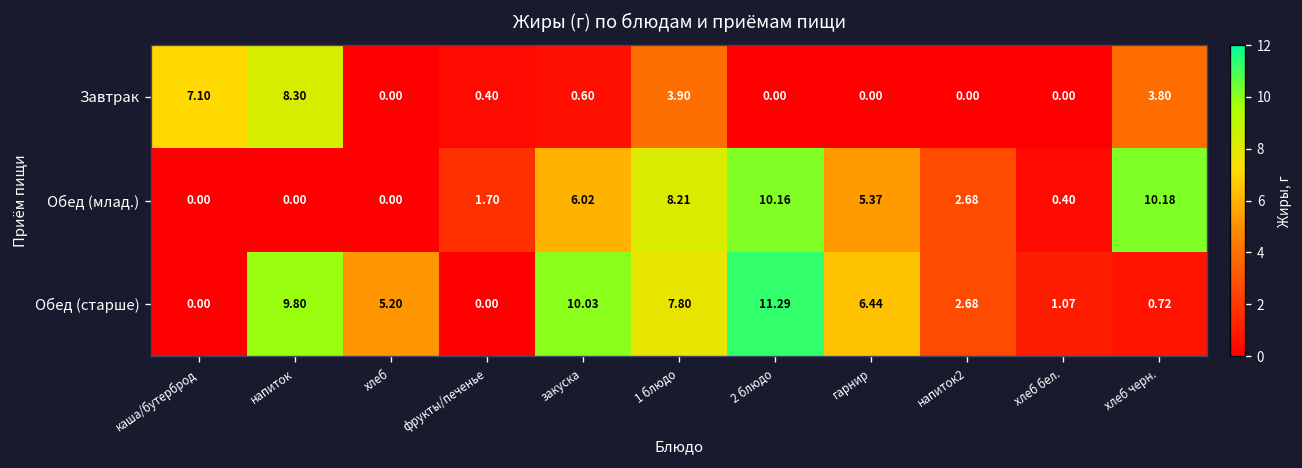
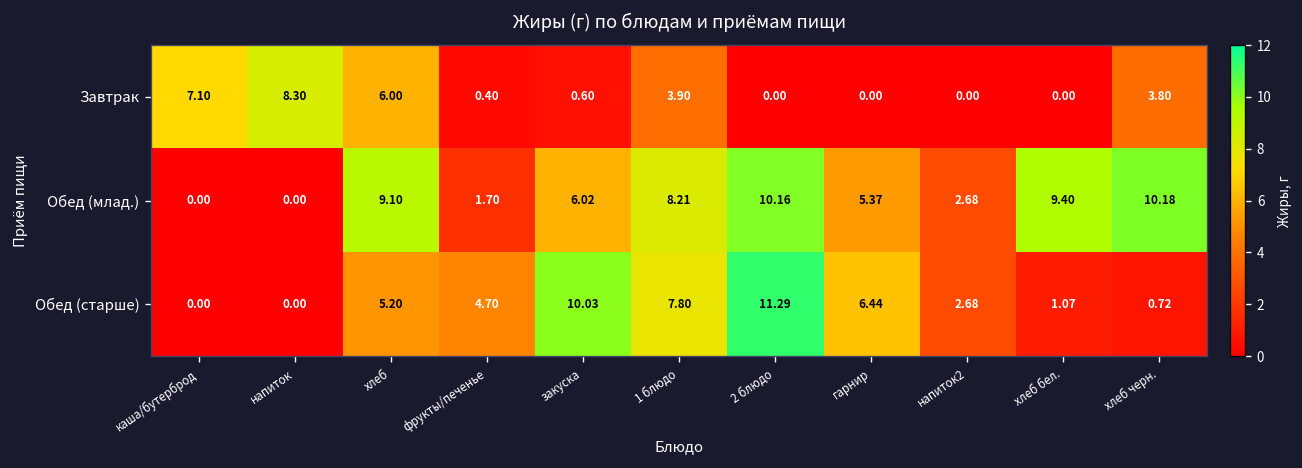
  {
    "Завтрак": {
      "каша/бутерброд": 7.10,
      "напиток": 8.30,
-     "хлеб": 0.00,
+     "хлеб": 6.00,
      "фрукты/печенье": 0.40,
      "закуска": 0.60,
      "1 блюдо": 3.90,
      "2 блюдо": 0.00,
      "гарнир": 0.00,
      "напиток2": 0.00,
      "хлеб бел.": 0.00,
      "хлеб черн.": 3.80
    },
    "Обед (млад.)": {
      "каша/бутерброд": 0.00,
      "напиток": 0.00,
-     "хлеб": 0.00,
+     "хлеб": 9.10,
      "фрукты/печенье": 1.70,
      "закуска": 6.02,
      "1 блюдо": 8.21,
      "2 блюдо": 10.16,
      "гарнир": 5.37,
      "напиток2": 2.68,
-     "хлеб бел.": 0.40,
+     "хлеб бел.": 9.40,
      "хлеб черн.": 10.18
    },
    "Обед (старше)": {
      "каша/бутерброд": 0.00,
-     "напиток": 9.80,
+     "напиток": 0.00,
      "хлеб": 5.20,
-     "фрукты/печенье": 0.00,
+     "фрукты/печенье": 4.70,
      "закуска": 10.03,
      "1 блюдо": 7.80,
      "2 блюдо": 11.29,
      "гарнир": 6.44,
      "напиток2": 2.68,
      "хлеб бел.": 1.07,
      "хлеб черн.": 0.72
    }
  }
